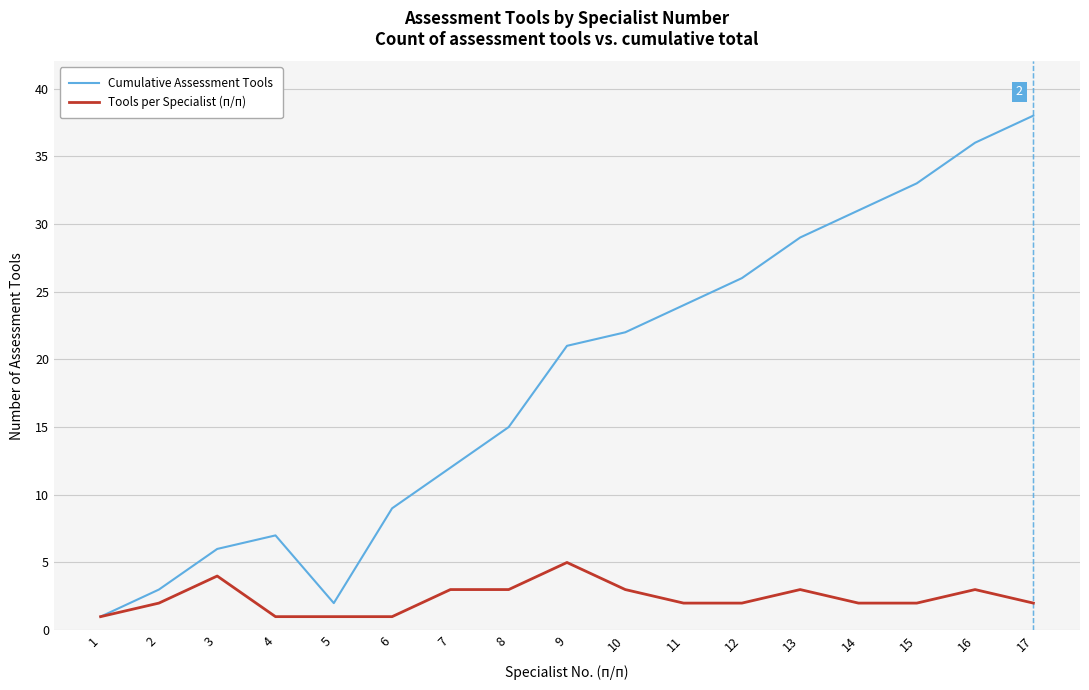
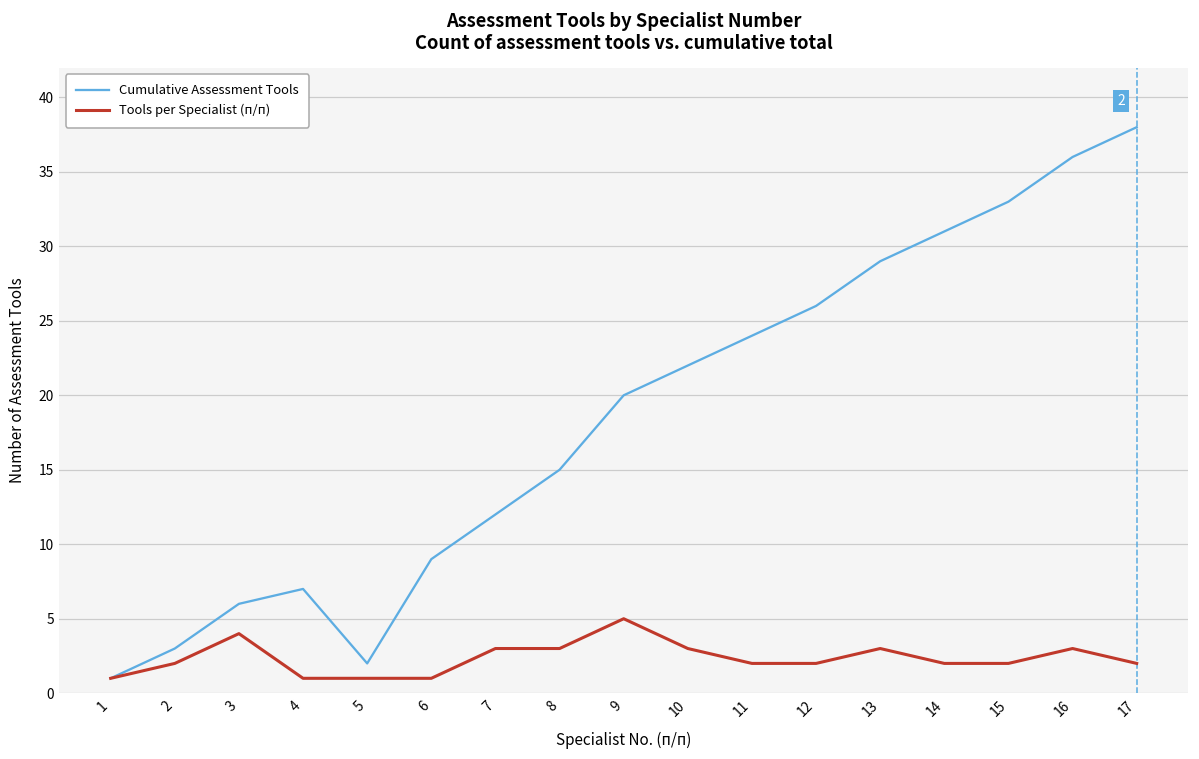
  {
    "Cumulative Assessment Tools": {
      "2": 3,
      "3": 6,
      "4": 7,
      "5": 2,
      "6": 9,
      "7": 12,
      "8": 15,
-     "9": 21,
+     "9": 20,
      "10": 22,
      "11": 24,
      "12": 26,
      "13": 29,
      "14": 31,
      "15": 33,
      "16": 36
    },
    "Tools per Specialist (п/п)": {
      "2": 2,
      "3": 4,
      "4": 1,
      "5": 1,
      "6": 1,
      "7": 3,
      "8": 3,
      "9": 5,
      "10": 3,
      "11": 2,
      "12": 2,
      "13": 3,
      "14": 2,
      "15": 2,
      "16": 3,
      "17": 2
    }
  }
